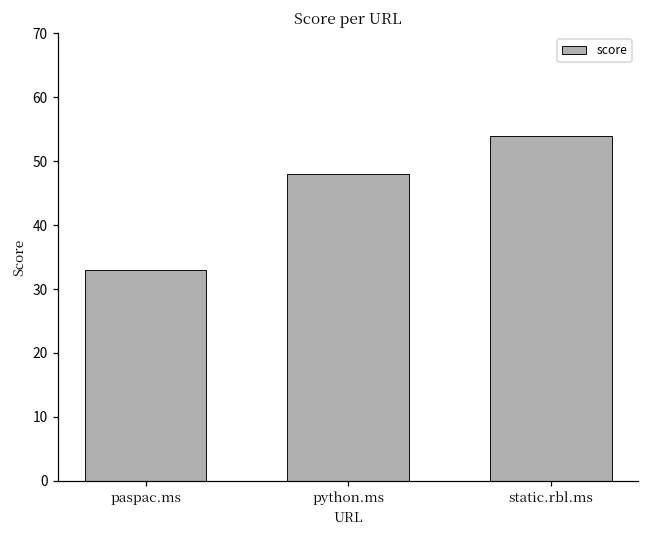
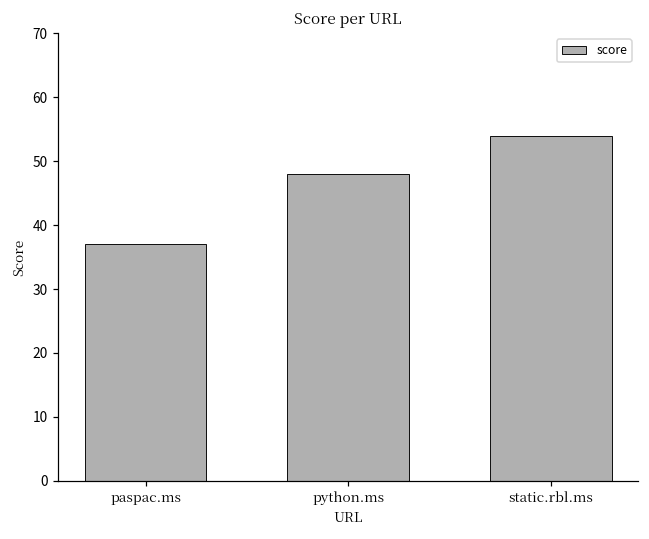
  {
-   "paspac.ms": 33,
+   "paspac.ms": 37,
    "python.ms": 48,
    "static.rbl.ms": 54
  }
